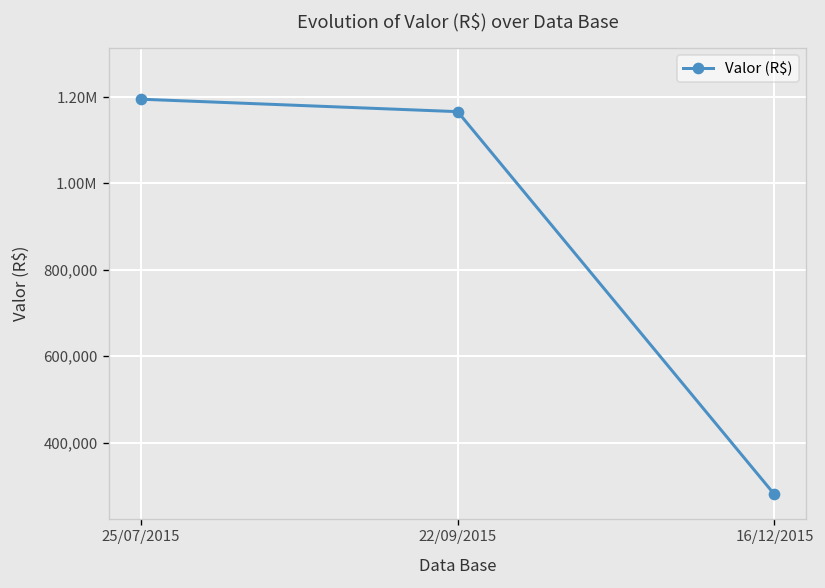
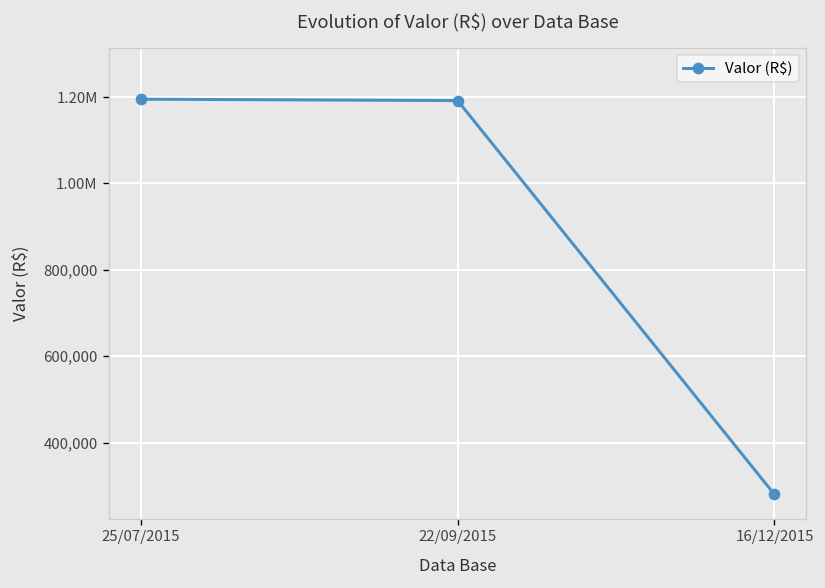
  {
    "25/07/2015": "1,200,000",
-   "22/09/2015": "1,170,000",
+   "22/09/2015": "1,190,000",
    "16/12/2015": "280,000"
  }
